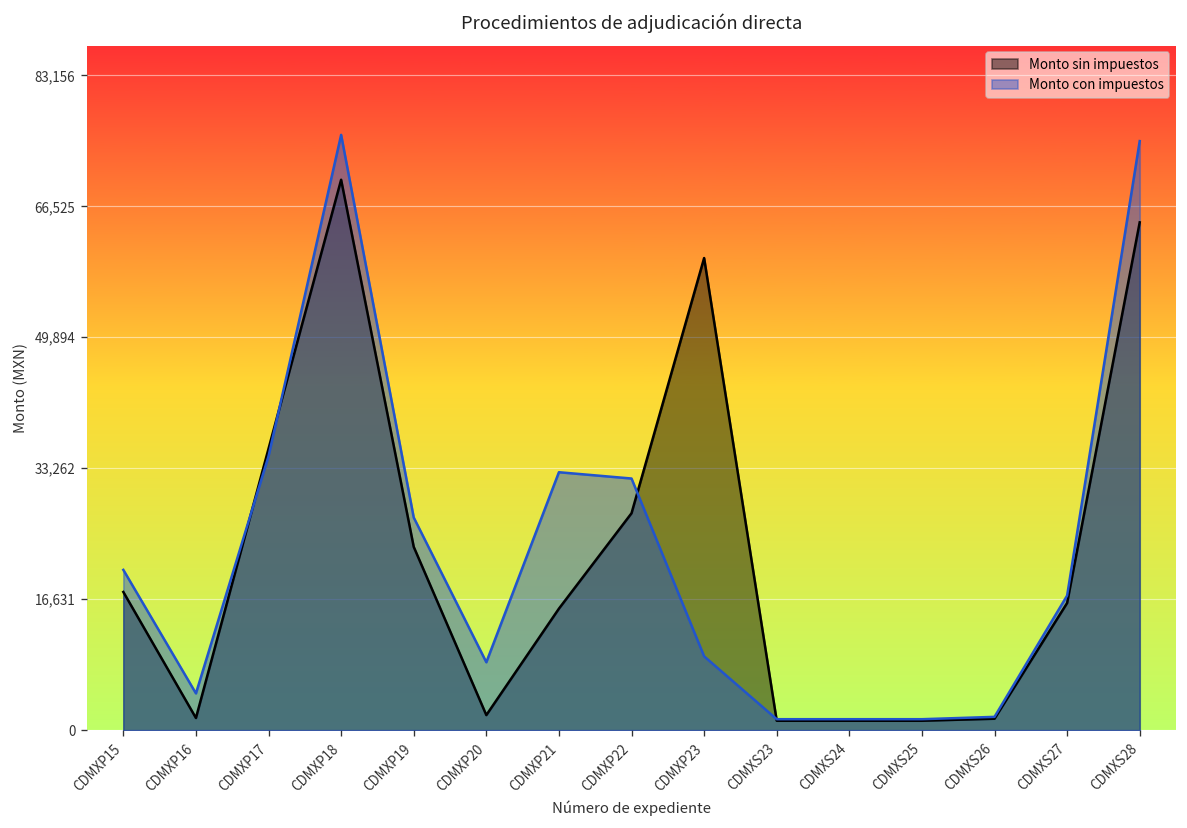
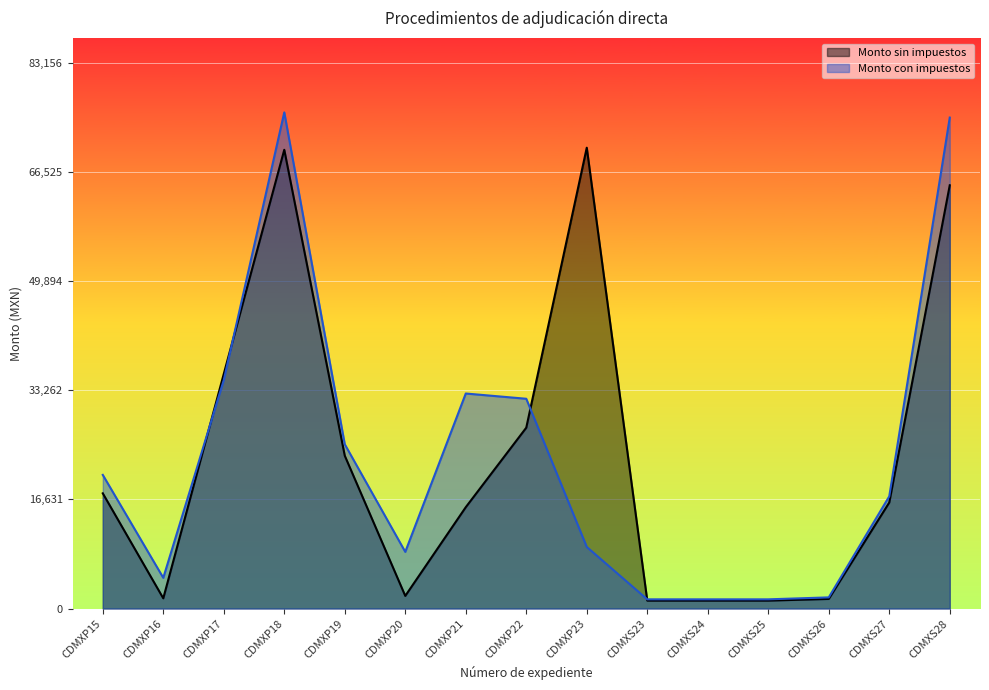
  {
    "Monto sin impuestos": {
      "CDMXP15": "18,000",
      "CDMXP16": "2,000",
      "CDMXP17": "36,000",
      "CDMXP18": "70,000",
      "CDMXP19": "23,000",
      "CDMXP20": "2,000",
      "CDMXP21": "15,000",
      "CDMXP22": "28,000",
-     "CDMXP23": "60,000",
+     "CDMXP23": "70,000",
      "CDMXS27": "16,000",
      "CDMXS28": "64,000"
    },
    "Monto con impuestos": {
      "CDMXP15": "20,000",
      "CDMXP16": "5,000",
      "CDMXP17": "35,000",
      "CDMXP18": "76,000",
-     "CDMXP19": "27,000",
+     "CDMXP19": "25,000",
      "CDMXP20": "9,000",
      "CDMXP21": "33,000",
      "CDMXP22": "32,000",
      "CDMXP23": "9,000",
      "CDMXS27": "17,000",
      "CDMXS28": "75,000"
    }
  }
